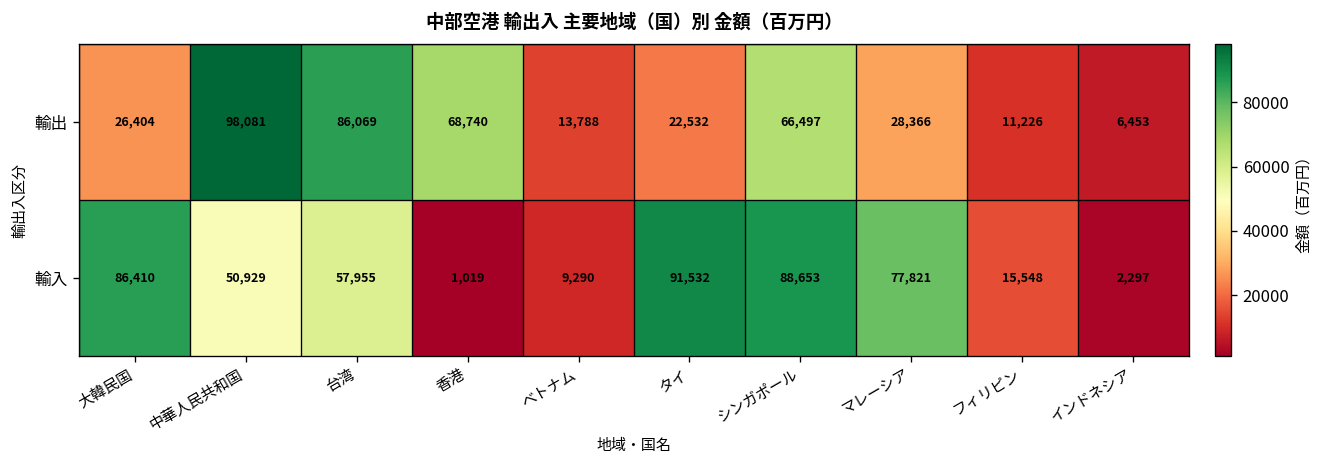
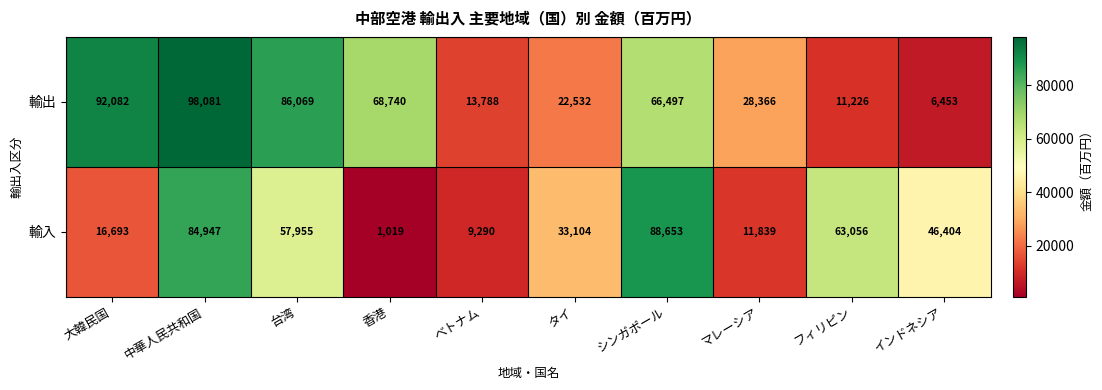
  {
    "輸出": {
-     "大韓民国": "26,404",
+     "大韓民国": "92,082",
      "中華人民共和国": "98,081",
      "台湾": "86,069",
      "香港": "68,740",
      "ベトナム": "13,788",
      "タイ": "22,532",
      "シンガポール": "66,497",
      "マレーシア": "28,366",
      "フィリピン": "11,226",
      "インドネシア": "6,453"
    },
    "輸入": {
-     "大韓民国": "86,410",
-     "中華人民共和国": "50,929",
+     "大韓民国": "16,693",
+     "中華人民共和国": "84,947",
      "台湾": "57,955",
      "香港": "1,019",
      "ベトナム": "9,290",
-     "タイ": "91,532",
+     "タイ": "33,104",
      "シンガポール": "88,653",
-     "マレーシア": "77,821",
-     "フィリピン": "15,548",
-     "インドネシア": "2,297"
+     "マレーシア": "11,839",
+     "フィリピン": "63,056",
+     "インドネシア": "46,404"
    }
  }
